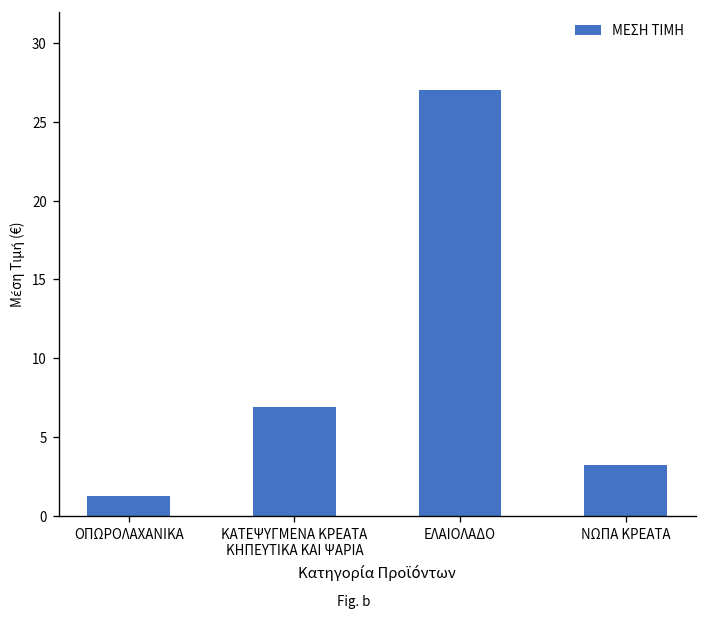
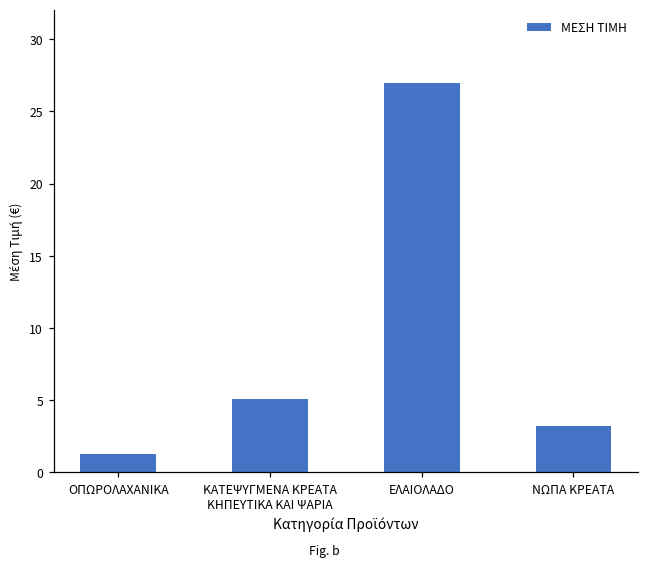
  {
    "OΠΩΡΟΛΑΧΑΝΙΚΑ": 1.3,
-   "ΚΑΤΕΨΥΓΜΕΝΑ ΚΡΕΑΤΑ ΚΗΠΕΥΤΙΚΑ ΚΑΙ ΨΑΡΙΑ": 6.9,
+   "ΚΑΤΕΨΥΓΜΕΝΑ ΚΡΕΑΤΑ ΚΗΠΕΥΤΙΚΑ ΚΑΙ ΨΑΡΙΑ": 5.1,
    "ΕΛΑΙΟΛΑΔΟ": 27.0,
    "ΝΩΠΑ ΚΡΕΑΤΑ": 3.2
  }
